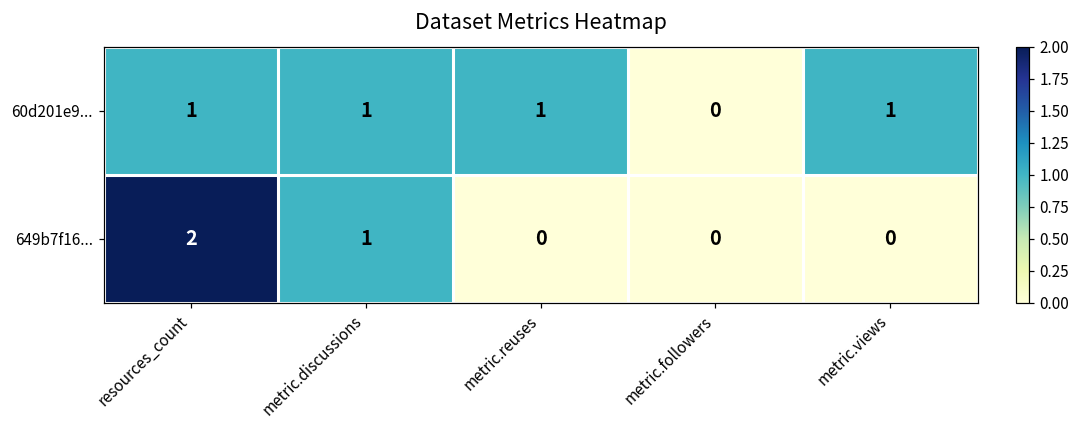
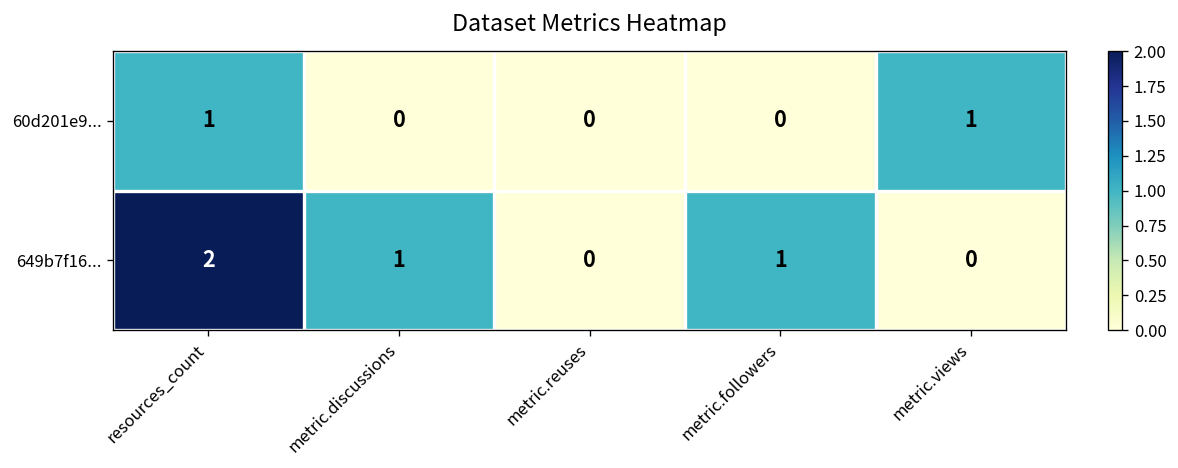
  {
    "60d201e9...": {
      "resources_count": 1,
-     "metric.discussions": 1,
-     "metric.reuses": 1,
+     "metric.discussions": 0,
+     "metric.reuses": 0,
      "metric.followers": 0,
      "metric.views": 1
    },
    "649b7f16...": {
      "resources_count": 2,
      "metric.discussions": 1,
      "metric.reuses": 0,
-     "metric.followers": 0,
+     "metric.followers": 1,
      "metric.views": 0
    }
  }
